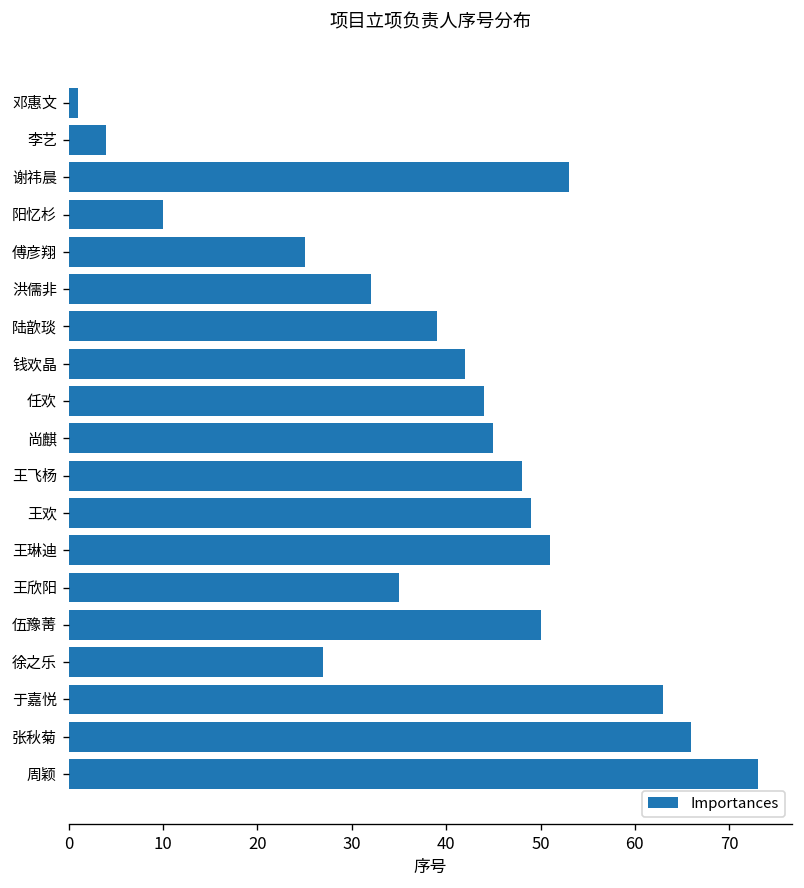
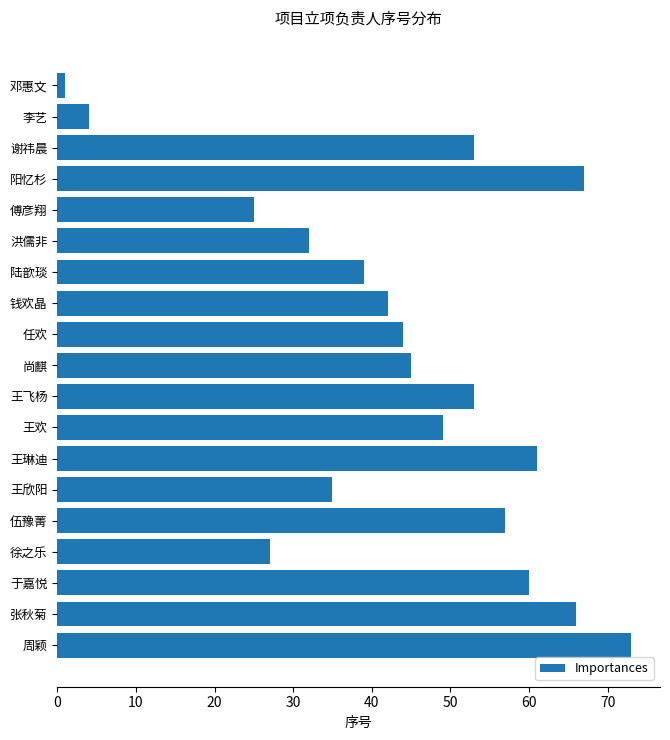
  {
    "邓惠文": 1,
    "李艺": 4,
    "谢祎晨": 53,
-   "阳忆杉": 10,
+   "阳忆杉": 67,
    "傅彦翔": 25,
    "洪儒非": 32,
    "陆歆琰": 39,
    "钱欢晶": 42,
    "任欢": 44,
    "尚麒": 45,
-   "王飞杨": 48,
+   "王飞杨": 53,
    "王欢": 49,
-   "王琳迪": 51,
+   "王琳迪": 61,
    "王欣阳": 35,
-   "伍豫菁": 50,
+   "伍豫菁": 57,
    "徐之乐": 27,
-   "于嘉悦": 63,
+   "于嘉悦": 60,
    "张秋菊": 66,
    "周颖": 73
  }
